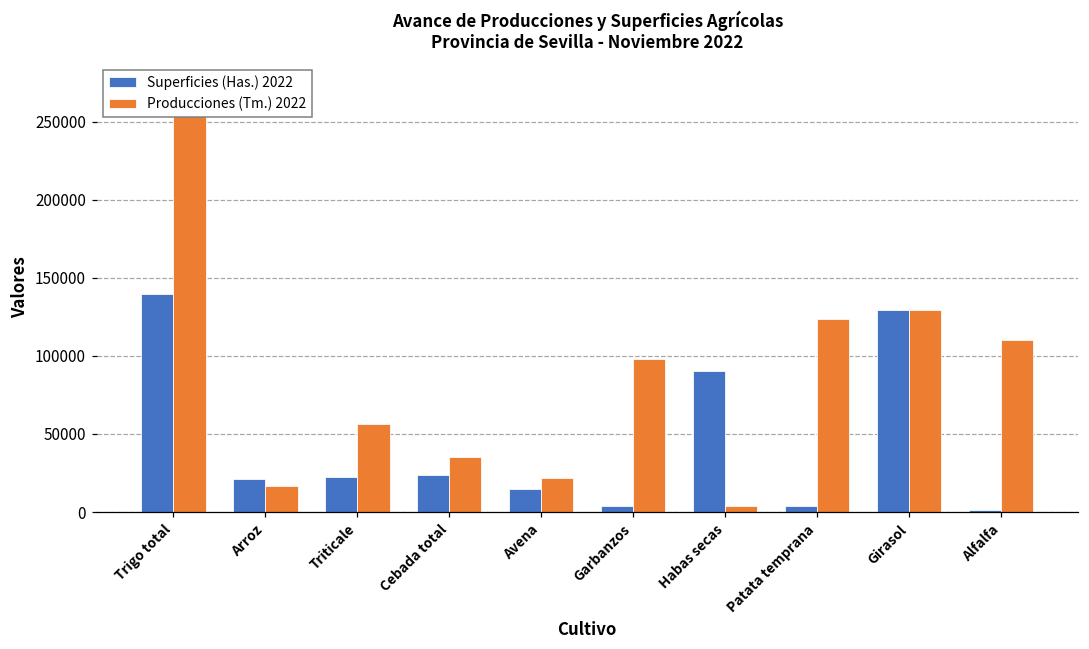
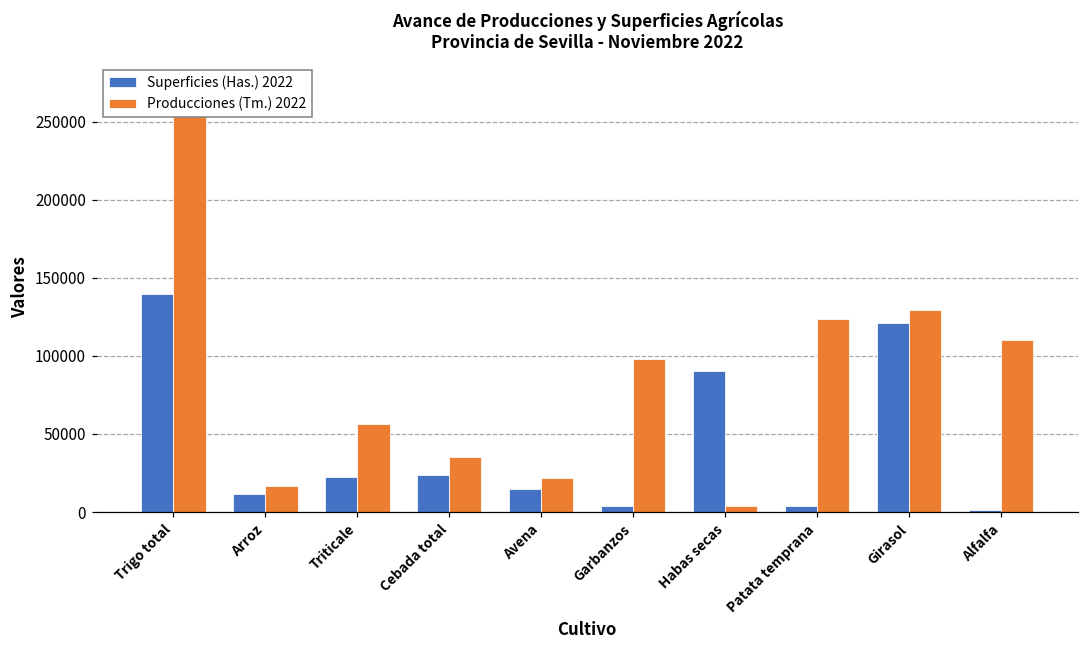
  {
    "Superficies (Has.) 2022": {
      "Trigo total": 140000,
-     "Arroz": 21000,
+     "Arroz": 12000,
      "Triticale": 23000,
      "Cebada total": 24000,
      "Avena": 15000,
      "Garbanzos": 4000,
      "Habas secas": 90000,
      "Patata temprana": 4000,
-     "Girasol": 129000
+     "Girasol": 121000
    },
    "Producciones (Tm.) 2022": {
      "Arroz": 16000,
      "Triticale": 56000,
      "Cebada total": 35000,
      "Avena": 22000,
      "Garbanzos": 98000,
      "Habas secas": 4000,
      "Patata temprana": 124000,
      "Girasol": 129000,
      "Alfalfa": 110000
    }
  }
